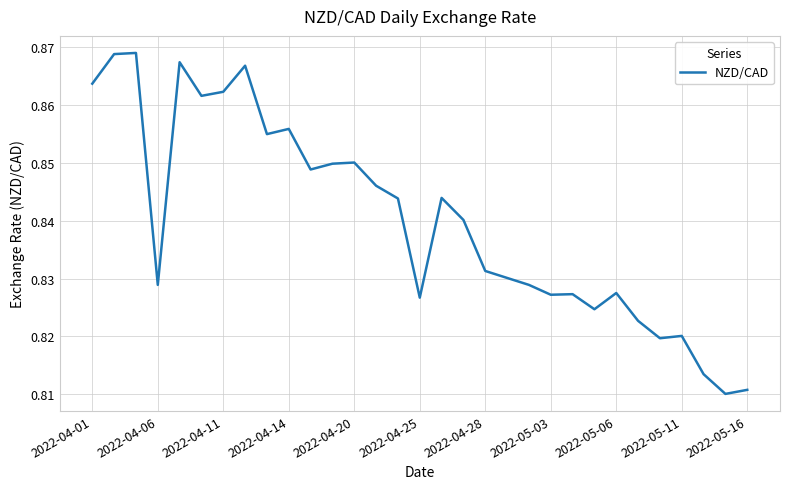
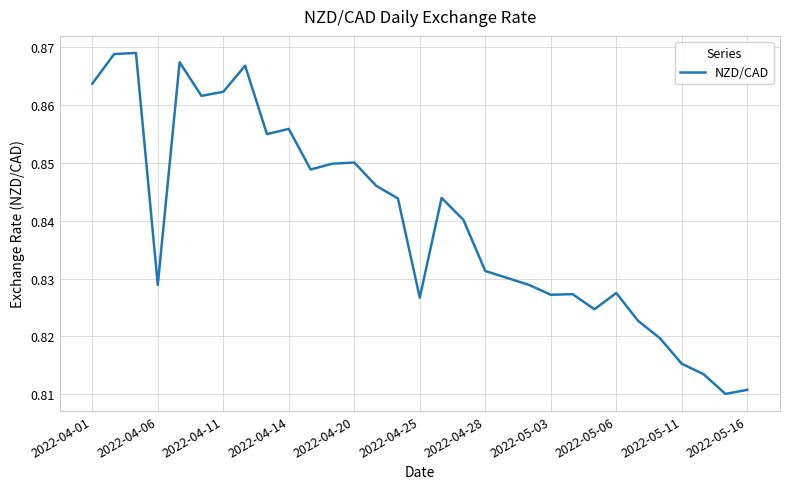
  {
    "2022-04-01": 0.864,
    "2022-04-06": 0.829,
    "2022-04-11": 0.862,
    "2022-04-14": 0.856,
    "2022-04-20": 0.850,
    "2022-04-25": 0.827,
    "2022-04-28": 0.831,
    "2022-05-03": 0.827,
    "2022-05-06": 0.828,
-   "2022-05-11": 0.820,
+   "2022-05-11": 0.815,
    "2022-05-16": 0.811
  }
